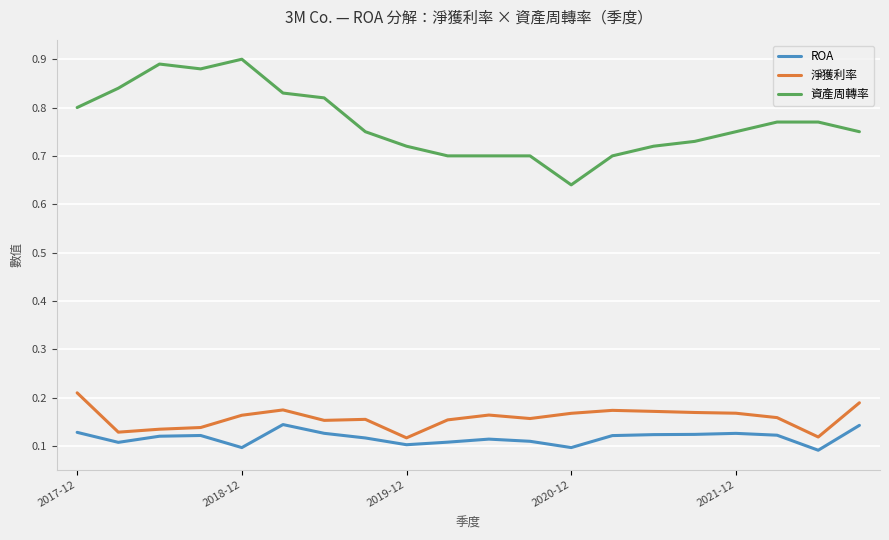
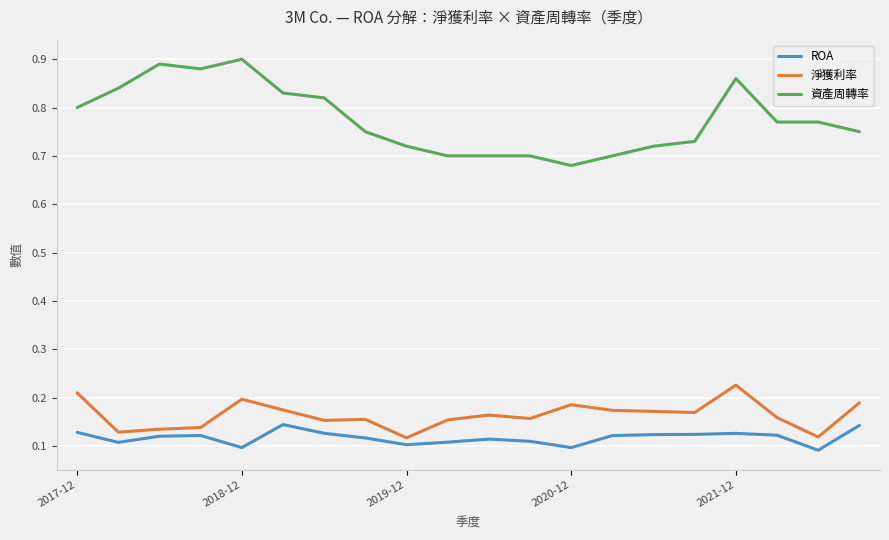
  {
    "ROA": {
      "2017-12": 0.13,
      "2018-12": 0.10,
      "2019-12": 0.10,
      "2020-12": 0.10,
      "2021-12": 0.13
    },
    "淨獲利率": {
      "2017-12": 0.21,
-     "2018-12": 0.16,
+     "2018-12": 0.20,
      "2019-12": 0.12,
-     "2020-12": 0.17,
-     "2021-12": 0.17
+     "2020-12": 0.19,
+     "2021-12": 0.23
    },
    "資產周轉率": {
      "2017-12": 0.80,
      "2018-12": 0.90,
      "2019-12": 0.72,
-     "2020-12": 0.64,
-     "2021-12": 0.75
+     "2020-12": 0.68,
+     "2021-12": 0.86
    }
  }
